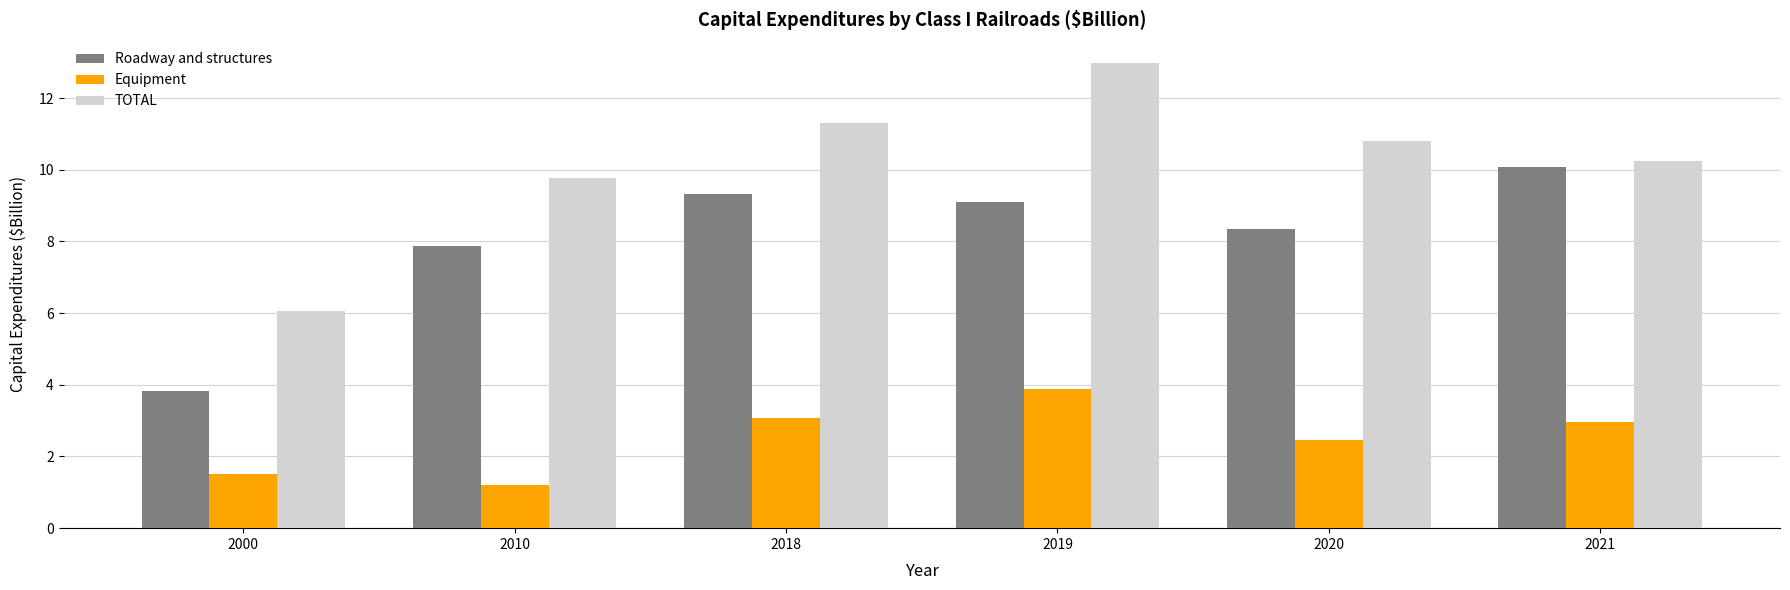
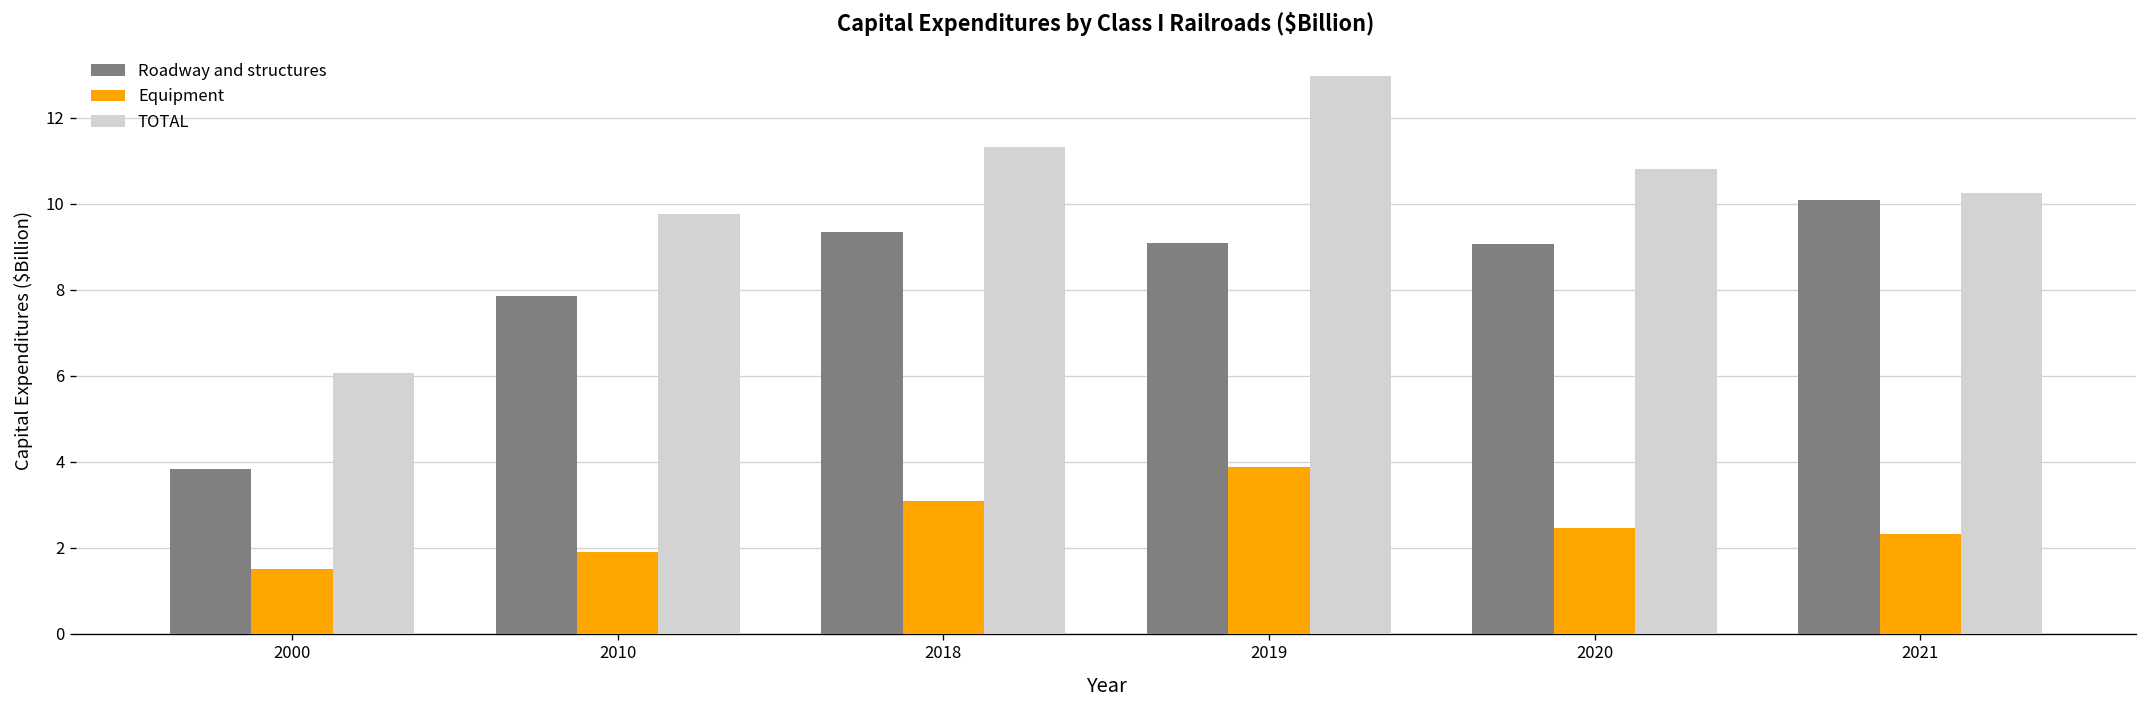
  {
    "Roadway and structures": {
      "2000": 3.8,
      "2010": 7.9,
      "2018": 9.3,
      "2019": 9.1,
-     "2020": 8.4,
+     "2020": 9.1,
      "2021": 10.1
    },
    "Equipment": {
      "2000": 1.5,
-     "2010": 1.2,
+     "2010": 1.9,
      "2018": 3.1,
      "2019": 3.9,
      "2020": 2.5,
-     "2021": 3.0
+     "2021": 2.3
    },
    "TOTAL": {
      "2000": 6.1,
      "2010": 9.8,
      "2018": 11.3,
      "2019": 13.0,
      "2020": 10.8,
      "2021": 10.2
    }
  }
